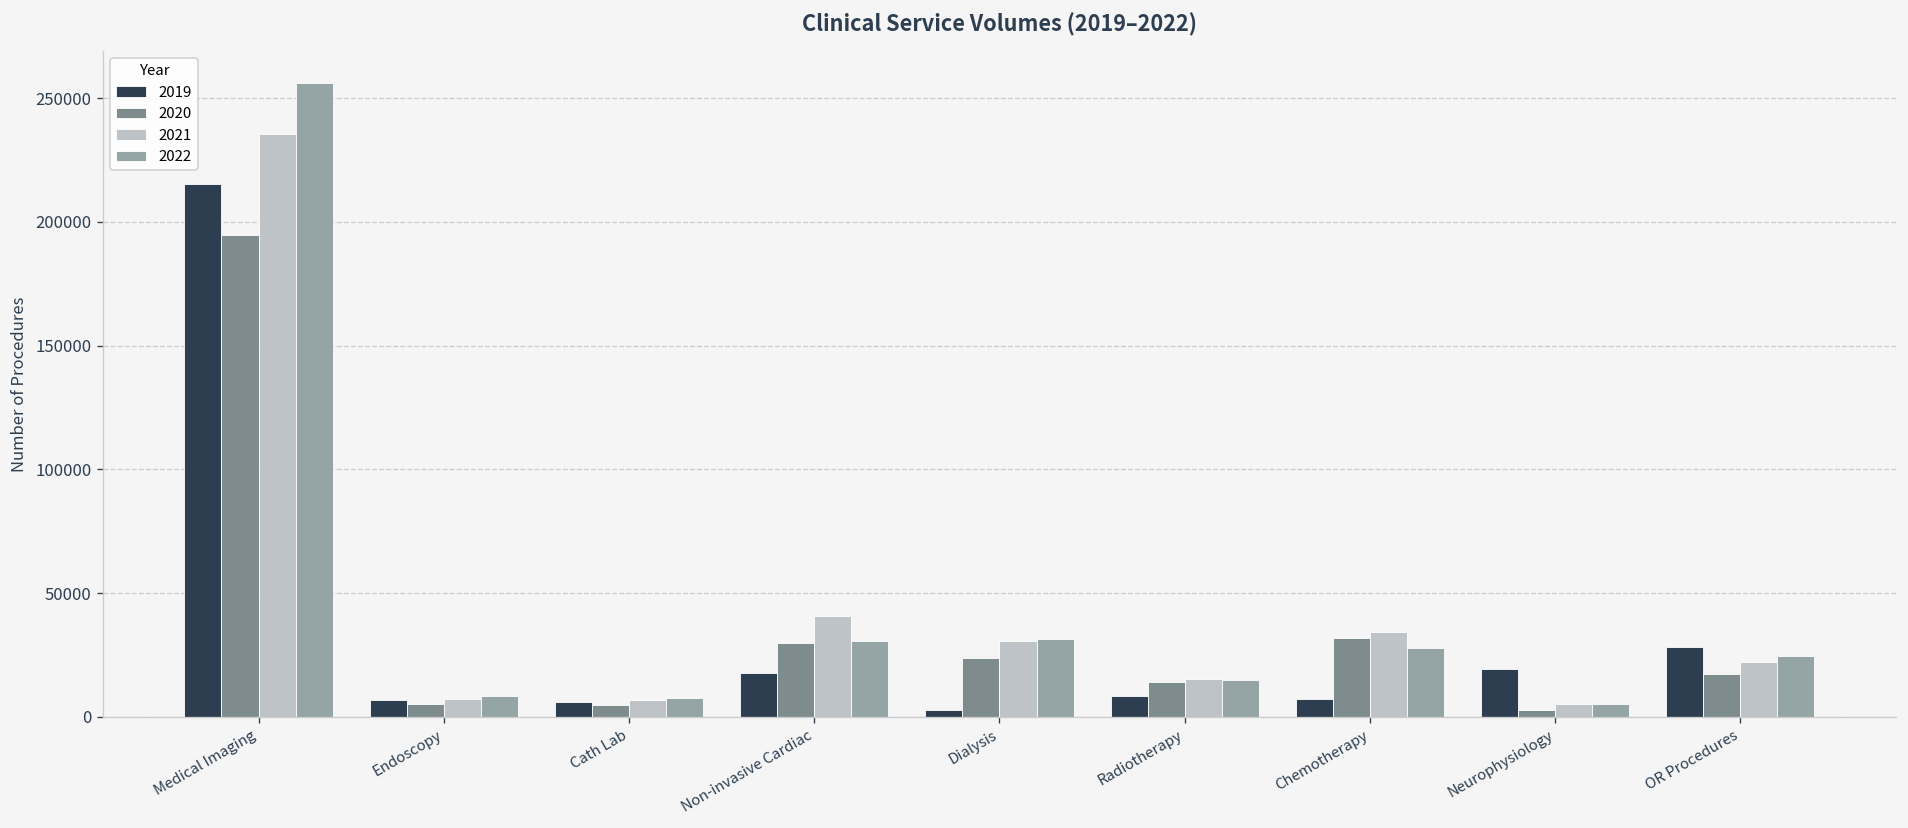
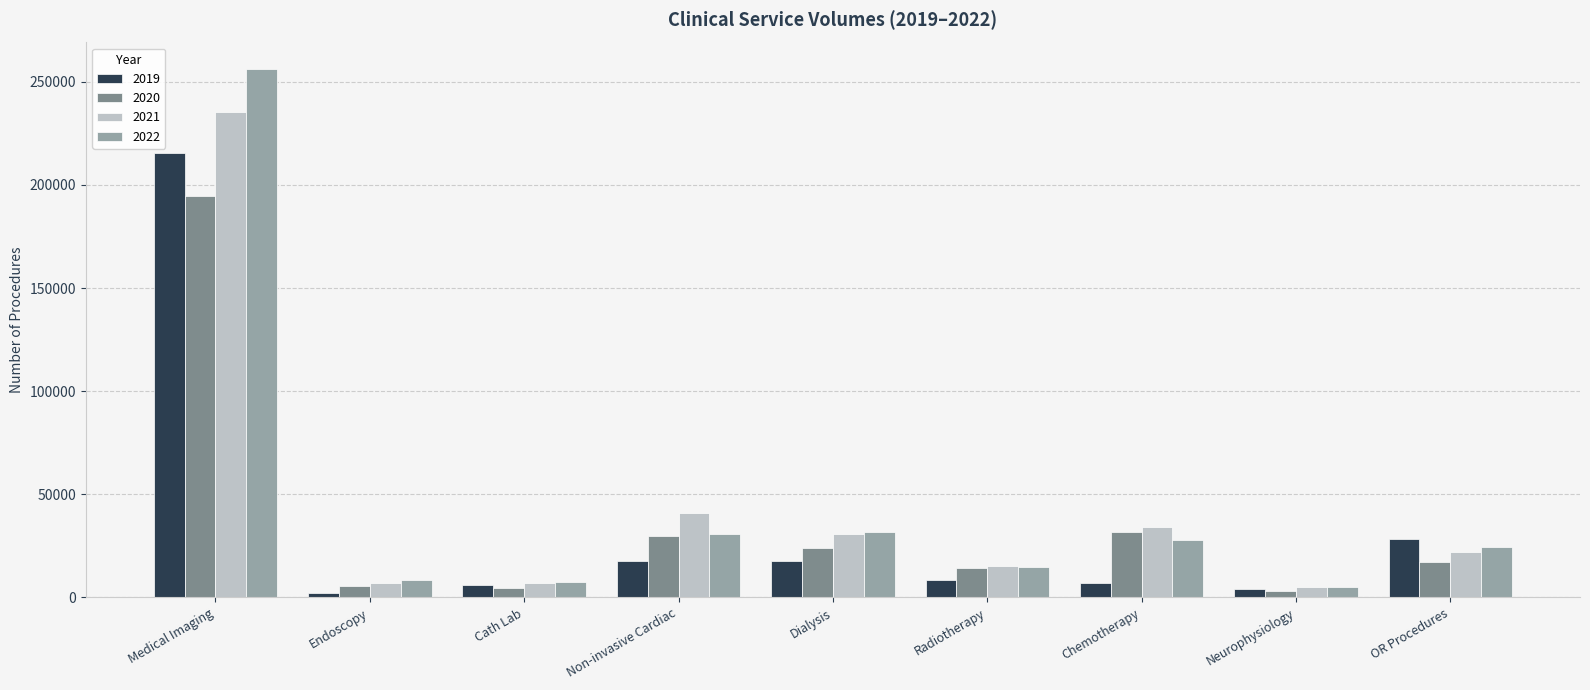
  {
    "2019": {
      "Medical Imaging": 215000,
-     "Endoscopy": 7000,
+     "Endoscopy": 2000,
      "Cath Lab": 6000,
      "Non-invasive Cardiac": 18000,
-     "Dialysis": 3000,
+     "Dialysis": 18000,
      "Radiotherapy": 8000,
      "Chemotherapy": 7000,
-     "Neurophysiology": 20000,
+     "Neurophysiology": 4000,
      "OR Procedures": 28000
    }
  }
